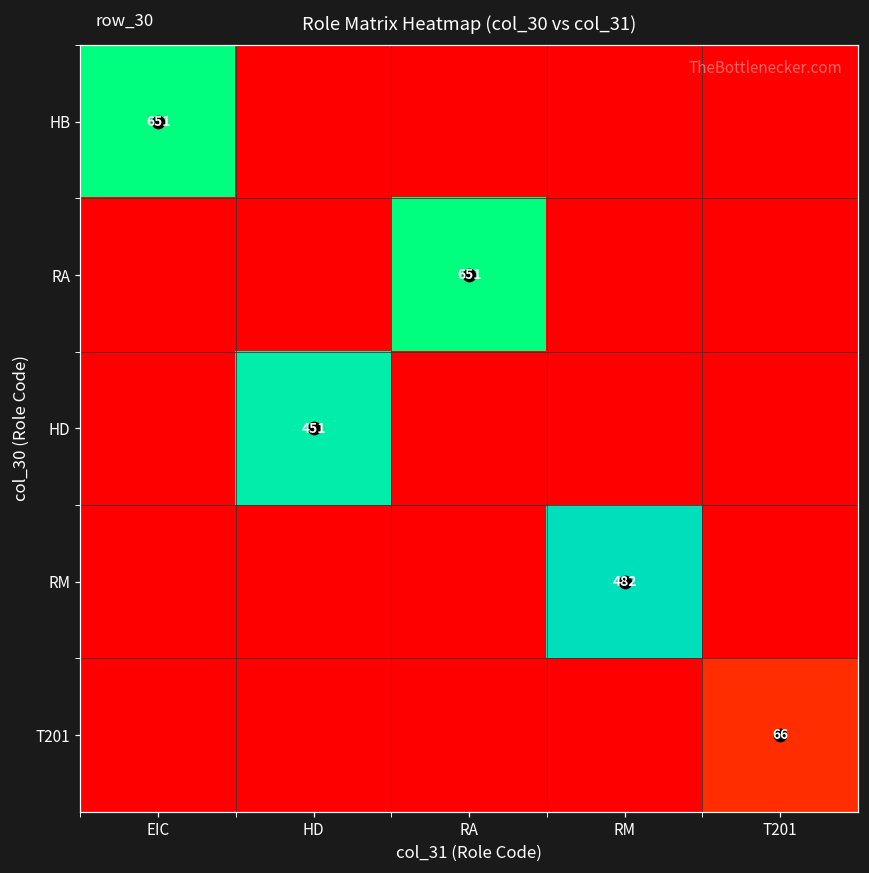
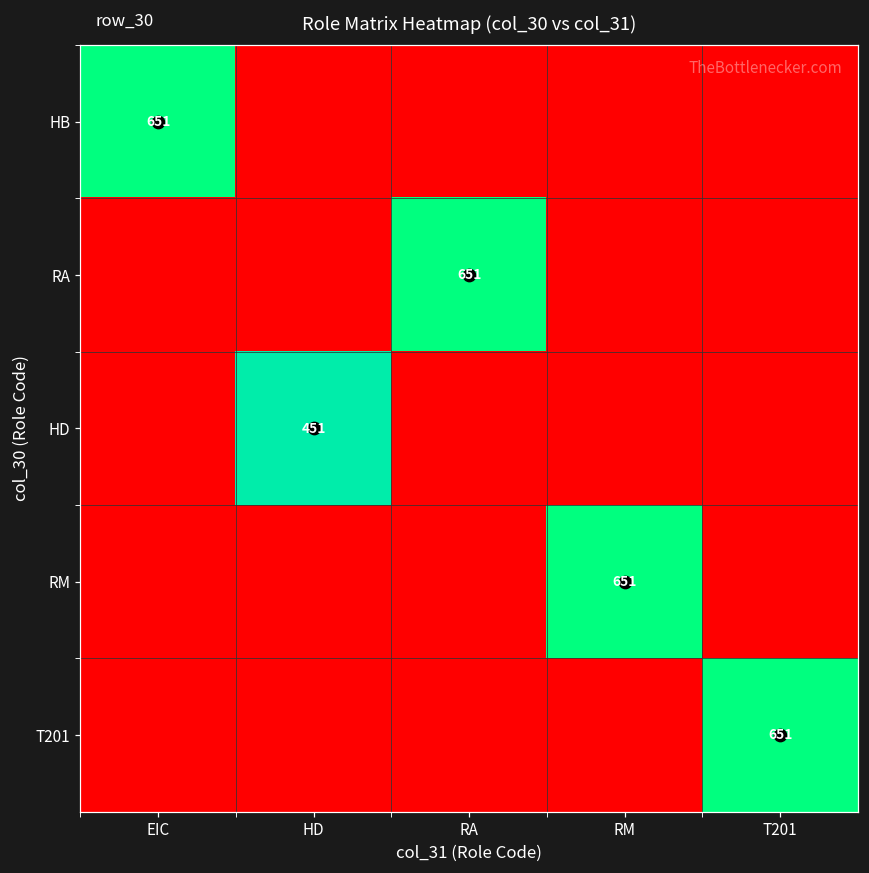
  {
    "RM": {
-     "RM": 482
+     "RM": 651
    },
    "T201": {
-     "T201": 66
+     "T201": 651
    }
  }
